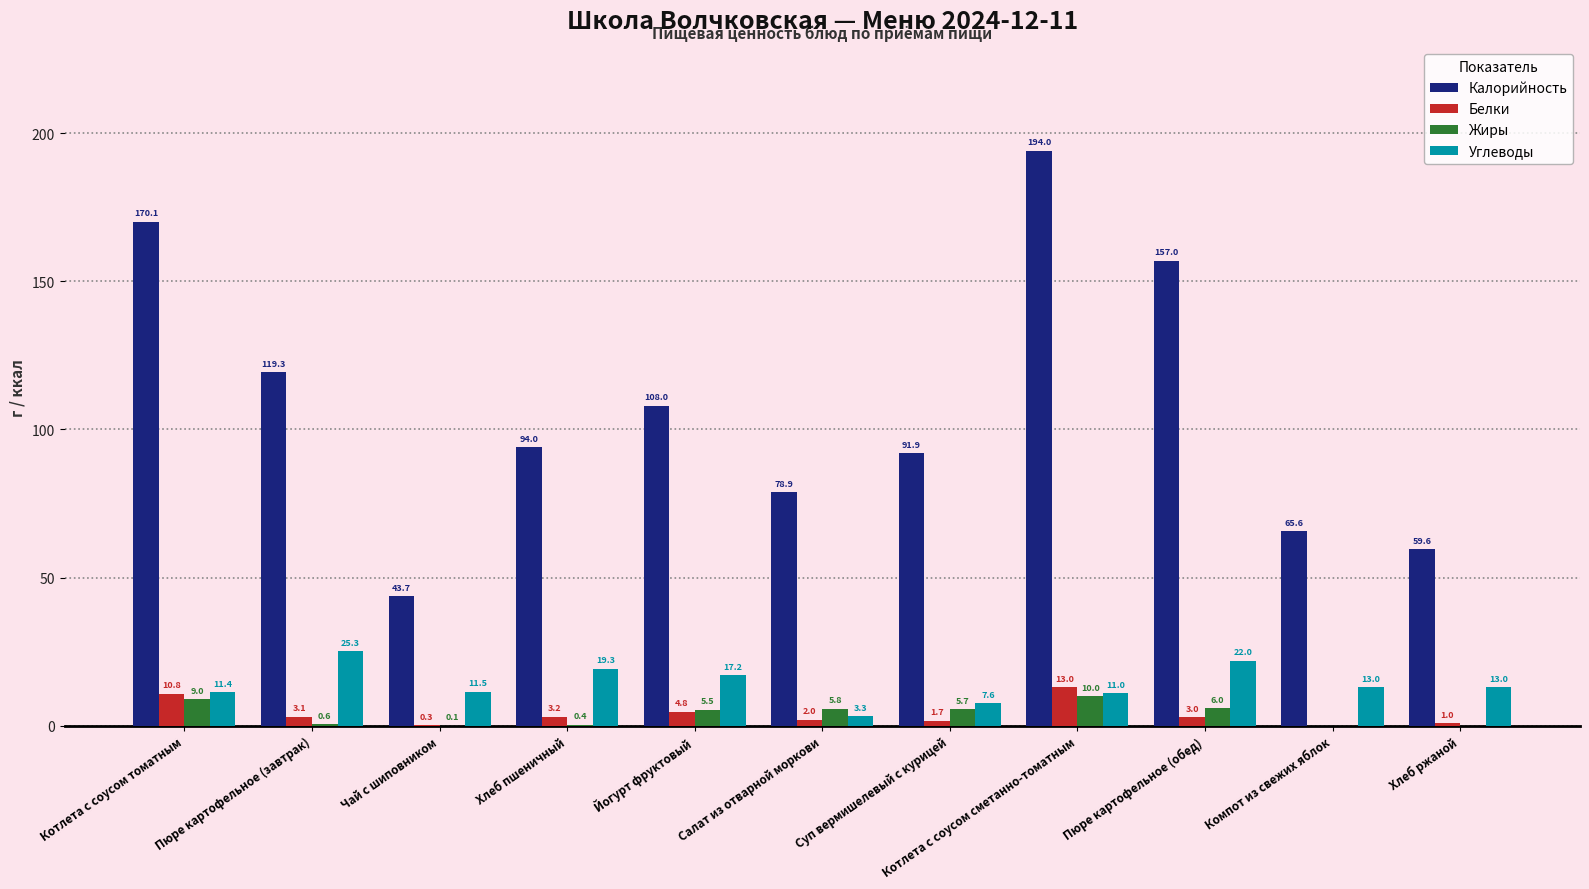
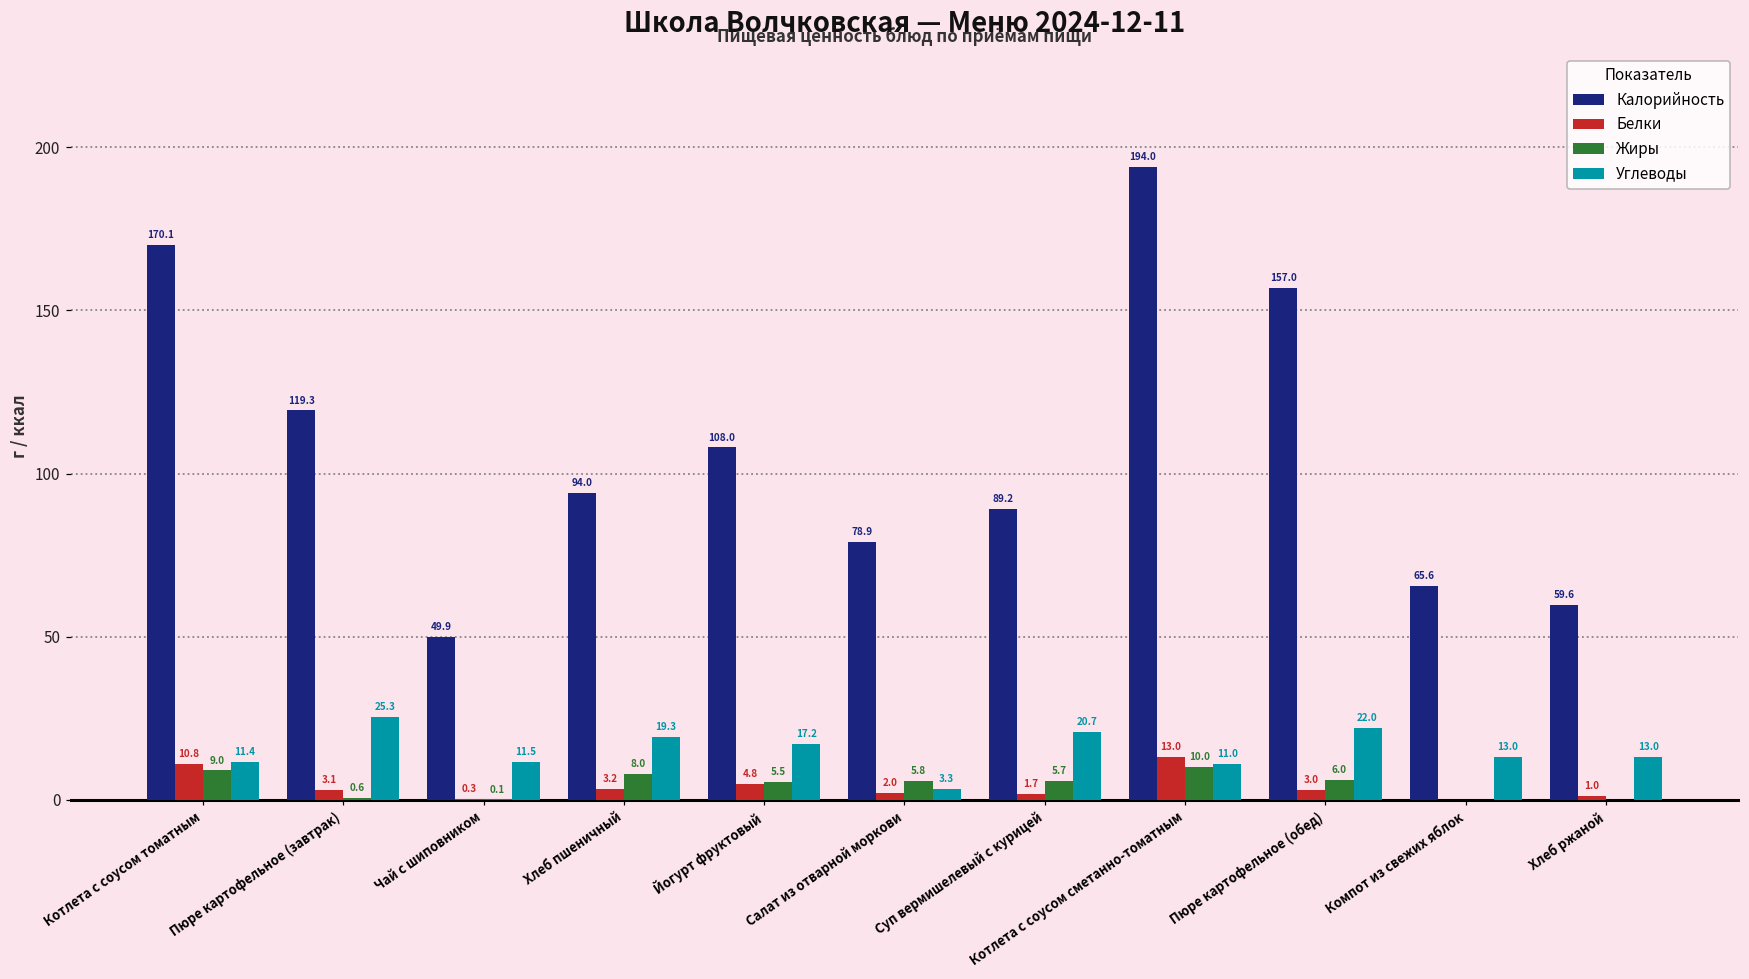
  {
    "Калорийность": {
      "Котлета с соусом томатным": 170.1,
      "Пюре картофельное (завтрак)": 119.3,
-     "Чай с шиповником": 43.7,
+     "Чай с шиповником": 49.9,
      "Хлеб пшеничный": 94.0,
      "Йогурт фруктовый": 108.0,
      "Салат из отварной моркови": 78.9,
-     "Суп вермишелевый с курицей": 91.9,
+     "Суп вермишелевый с курицей": 89.2,
      "Котлета с соусом сметанно-томатным": 194.0,
      "Пюре картофельное (обед)": 157.0,
      "Компот из свежих яблок": 65.6,
      "Хлеб ржаной": 59.6
    },
    "Белки": {
      "Котлета с соусом томатным": 10.8,
      "Пюре картофельное (завтрак)": 3.1,
      "Чай с шиповником": 0.3,
      "Хлеб пшеничный": 3.2,
      "Йогурт фруктовый": 4.8,
      "Салат из отварной моркови": 2.0,
      "Суп вермишелевый с курицей": 1.7,
      "Котлета с соусом сметанно-томатным": 13.0,
      "Пюре картофельное (обед)": 3.0,
      "Хлеб ржаной": 1.0
    },
    "Жиры": {
      "Котлета с соусом томатным": 9.0,
      "Пюре картофельное (завтрак)": 0.6,
      "Чай с шиповником": 0.1,
-     "Хлеб пшеничный": 0.4,
+     "Хлеб пшеничный": 8.0,
      "Йогурт фруктовый": 5.5,
      "Салат из отварной моркови": 5.8,
      "Суп вермишелевый с курицей": 5.7,
      "Котлета с соусом сметанно-томатным": 10.0,
      "Пюре картофельное (обед)": 6.0
    },
    "Углеводы": {
      "Котлета с соусом томатным": 11.4,
      "Пюре картофельное (завтрак)": 25.3,
      "Чай с шиповником": 11.5,
      "Хлеб пшеничный": 19.3,
      "Йогурт фруктовый": 17.2,
      "Салат из отварной моркови": 3.3,
-     "Суп вермишелевый с курицей": 7.6,
+     "Суп вермишелевый с курицей": 20.7,
      "Котлета с соусом сметанно-томатным": 11.0,
      "Пюре картофельное (обед)": 22.0,
      "Компот из свежих яблок": 13.0,
      "Хлеб ржаной": 13.0
    }
  }
